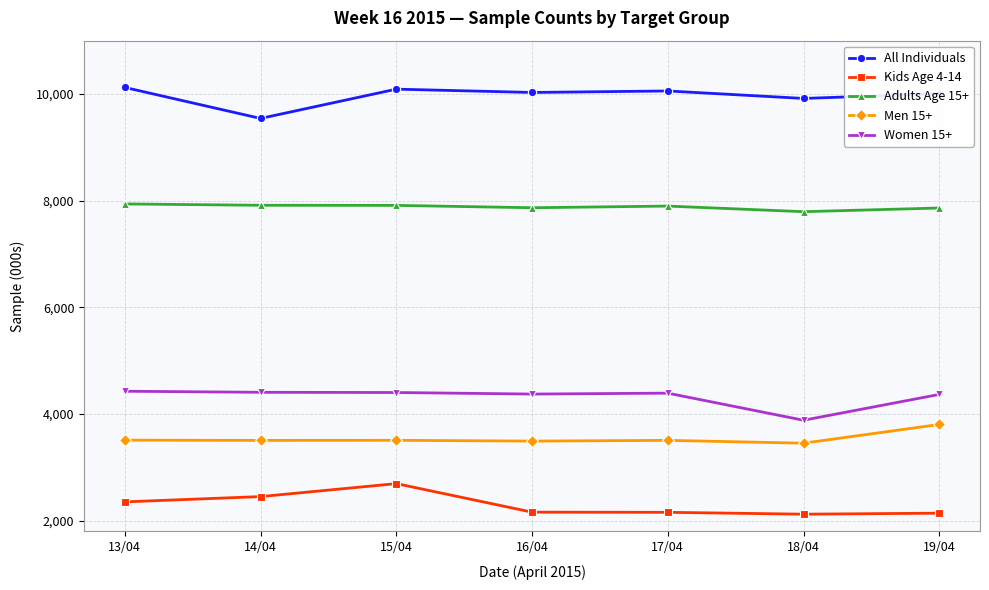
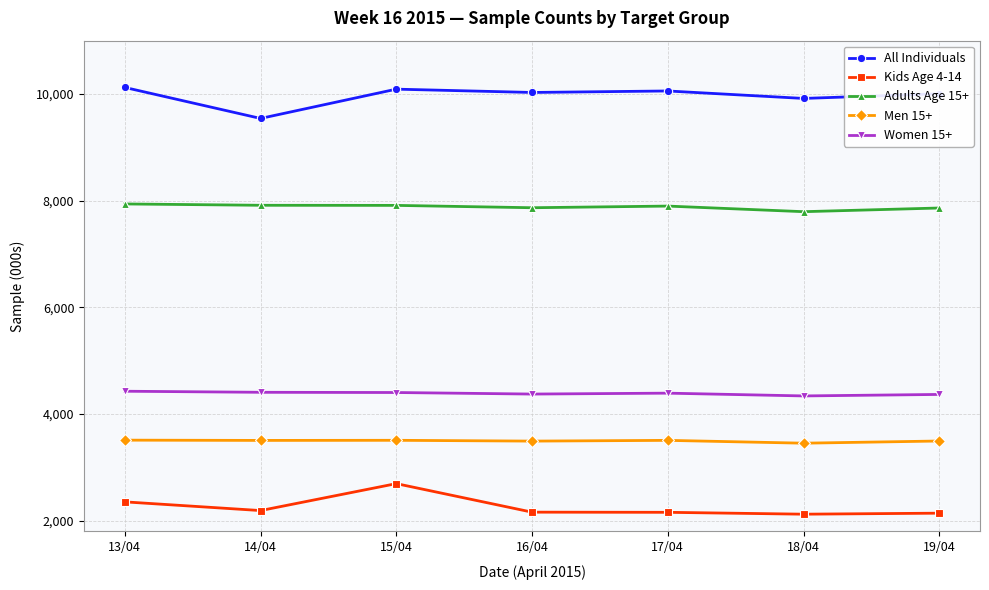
  {
    "All Individuals": {
      "13/04": "10,100",
      "14/04": "9,500",
      "15/04": "10,100",
      "16/04": "10,000",
      "17/04": "10,100",
      "18/04": "9,900"
    },
    "Kids Age 4-14": {
      "13/04": "2,400",
-     "14/04": "2,500",
+     "14/04": "2,200",
      "15/04": "2,700",
      "16/04": "2,200",
      "17/04": "2,200",
      "18/04": "2,100",
      "19/04": "2,100"
    },
    "Adults Age 15+": {
      "13/04": "7,900",
      "14/04": "7,900",
      "15/04": "7,900",
      "16/04": "7,900",
      "17/04": "7,900",
      "18/04": "7,800",
      "19/04": "7,900"
    },
    "Men 15+": {
      "13/04": "3,500",
      "14/04": "3,500",
      "15/04": "3,500",
      "16/04": "3,500",
      "17/04": "3,500",
      "18/04": "3,500",
-     "19/04": "3,800"
+     "19/04": "3,500"
    },
    "Women 15+": {
      "13/04": "4,400",
      "14/04": "4,400",
      "15/04": "4,400",
      "16/04": "4,400",
      "17/04": "4,400",
-     "18/04": "3,900",
+     "18/04": "4,300",
      "19/04": "4,400"
    }
  }
